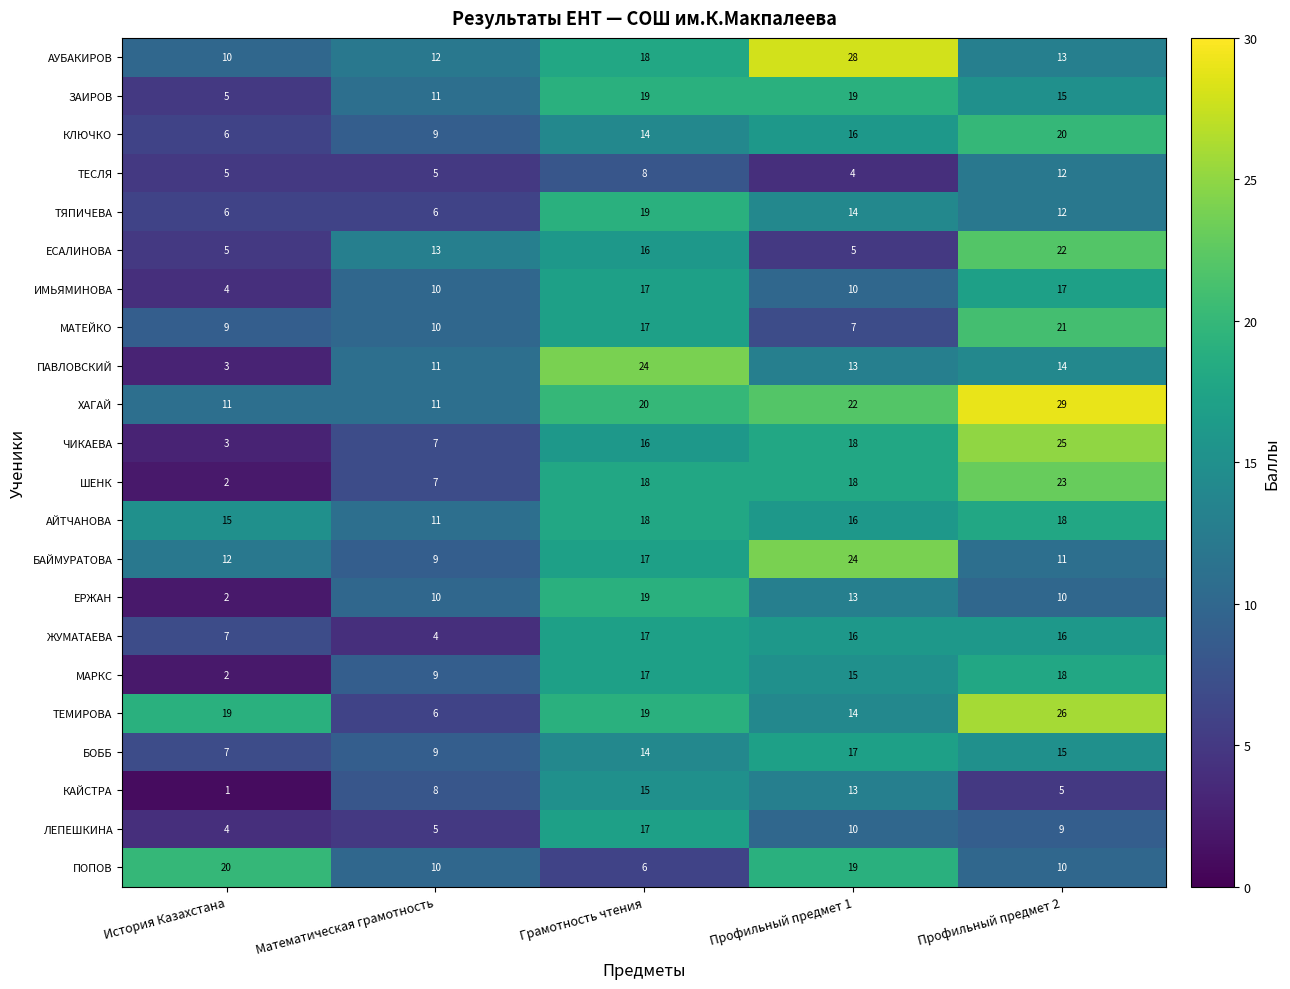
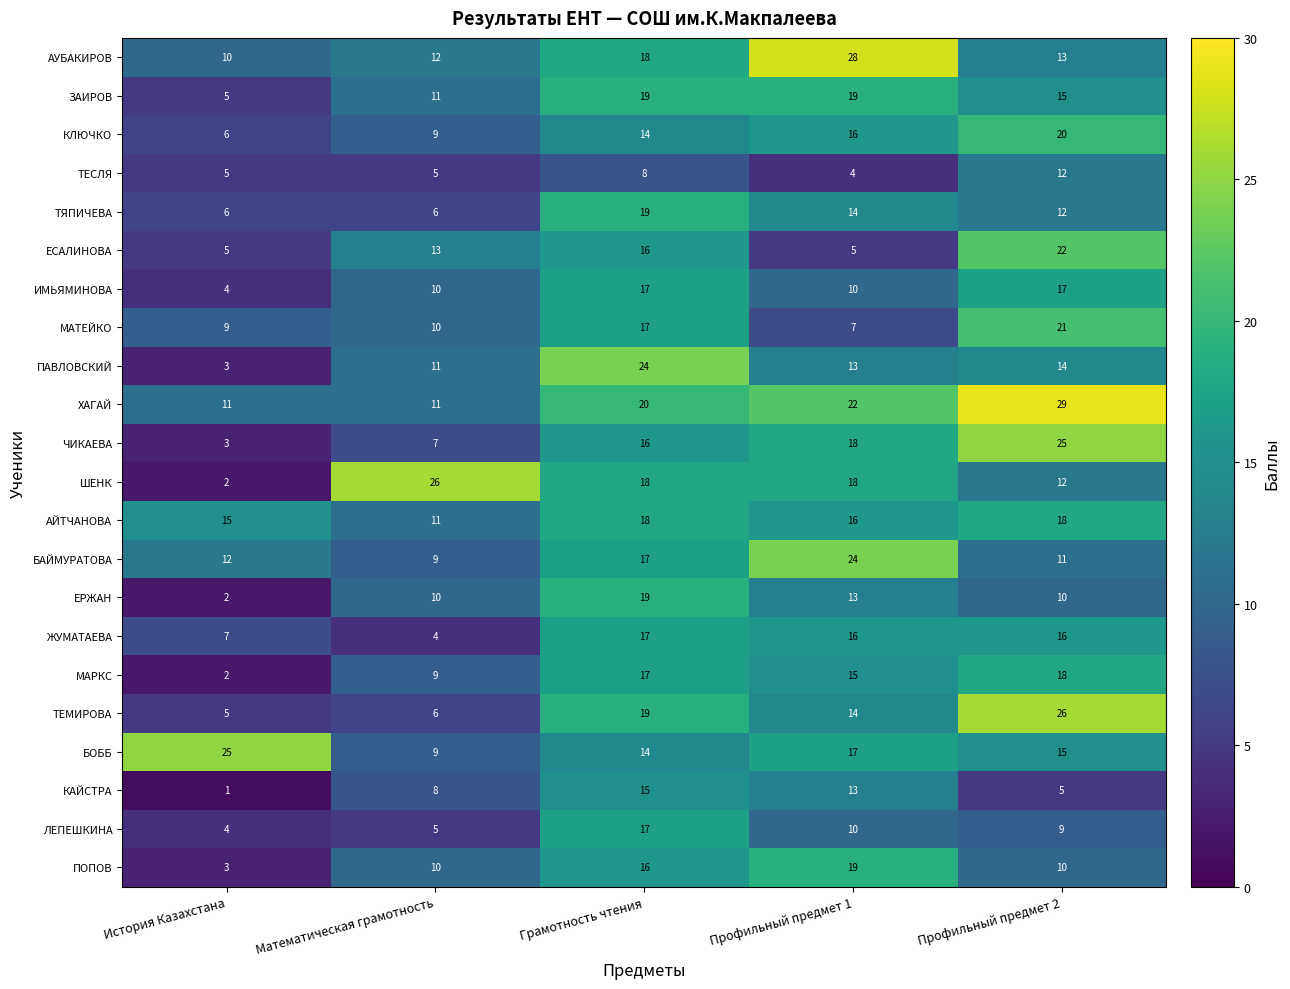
  {
    "АУБАКИРОВ": {
      "История Казахстана": 10,
      "Математическая грамотность": 12,
      "Грамотность чтения": 18,
      "Профильный предмет 1": 28,
      "Профильный предмет 2": 13
    },
    "ЗАИРОВ": {
      "История Казахстана": 5,
      "Математическая грамотность": 11,
      "Грамотность чтения": 19,
      "Профильный предмет 1": 19,
      "Профильный предмет 2": 15
    },
    "КЛЮЧКО": {
      "История Казахстана": 6,
      "Математическая грамотность": 9,
      "Грамотность чтения": 14,
      "Профильный предмет 1": 16,
      "Профильный предмет 2": 20
    },
    "ТЕСЛЯ": {
      "История Казахстана": 5,
      "Математическая грамотность": 5,
      "Грамотность чтения": 8,
      "Профильный предмет 1": 4,
      "Профильный предмет 2": 12
    },
    "ТЯПИЧЕВА": {
      "История Казахстана": 6,
      "Математическая грамотность": 6,
      "Грамотность чтения": 19,
      "Профильный предмет 1": 14,
      "Профильный предмет 2": 12
    },
    "ЕСАЛИНОВА": {
      "История Казахстана": 5,
      "Математическая грамотность": 13,
      "Грамотность чтения": 16,
      "Профильный предмет 1": 5,
      "Профильный предмет 2": 22
    },
    "ИМЬЯМИНОВА": {
      "История Казахстана": 4,
      "Математическая грамотность": 10,
      "Грамотность чтения": 17,
      "Профильный предмет 1": 10,
      "Профильный предмет 2": 17
    },
    "МАТЕЙКО": {
      "История Казахстана": 9,
      "Математическая грамотность": 10,
      "Грамотность чтения": 17,
      "Профильный предмет 1": 7,
      "Профильный предмет 2": 21
    },
    "ПАВЛОВСКИЙ": {
      "История Казахстана": 3,
      "Математическая грамотность": 11,
      "Грамотность чтения": 24,
      "Профильный предмет 1": 13,
      "Профильный предмет 2": 14
    },
    "ХАГАЙ": {
      "История Казахстана": 11,
      "Математическая грамотность": 11,
      "Грамотность чтения": 20,
      "Профильный предмет 1": 22,
      "Профильный предмет 2": 29
    },
    "ЧИКАЕВА": {
      "История Казахстана": 3,
      "Математическая грамотность": 7,
      "Грамотность чтения": 16,
      "Профильный предмет 1": 18,
      "Профильный предмет 2": 25
    },
    "ШЕНК": {
      "История Казахстана": 2,
-     "Математическая грамотность": 7,
+     "Математическая грамотность": 26,
      "Грамотность чтения": 18,
      "Профильный предмет 1": 18,
-     "Профильный предмет 2": 23
+     "Профильный предмет 2": 12
    },
    "АЙТЧАНОВА": {
      "История Казахстана": 15,
      "Математическая грамотность": 11,
      "Грамотность чтения": 18,
      "Профильный предмет 1": 16,
      "Профильный предмет 2": 18
    },
    "БАЙМУРАТОВА": {
      "История Казахстана": 12,
      "Математическая грамотность": 9,
      "Грамотность чтения": 17,
      "Профильный предмет 1": 24,
      "Профильный предмет 2": 11
    },
    "ЕРЖАН": {
      "История Казахстана": 2,
      "Математическая грамотность": 10,
      "Грамотность чтения": 19,
      "Профильный предмет 1": 13,
      "Профильный предмет 2": 10
    },
    "ЖУМАТАЕВА": {
      "История Казахстана": 7,
      "Математическая грамотность": 4,
      "Грамотность чтения": 17,
      "Профильный предмет 1": 16,
      "Профильный предмет 2": 16
    },
    "МАРКС": {
      "История Казахстана": 2,
      "Математическая грамотность": 9,
      "Грамотность чтения": 17,
      "Профильный предмет 1": 15,
      "Профильный предмет 2": 18
    },
    "ТЕМИРОВА": {
-     "История Казахстана": 19,
+     "История Казахстана": 5,
      "Математическая грамотность": 6,
      "Грамотность чтения": 19,
      "Профильный предмет 1": 14,
      "Профильный предмет 2": 26
    },
    "БОББ": {
-     "История Казахстана": 7,
+     "История Казахстана": 25,
      "Математическая грамотность": 9,
      "Грамотность чтения": 14,
      "Профильный предмет 1": 17,
      "Профильный предмет 2": 15
    },
    "КАЙСТРА": {
      "История Казахстана": 1,
      "Математическая грамотность": 8,
      "Грамотность чтения": 15,
      "Профильный предмет 1": 13,
      "Профильный предмет 2": 5
    },
    "ЛЕПЕШКИНА": {
      "История Казахстана": 4,
      "Математическая грамотность": 5,
      "Грамотность чтения": 17,
      "Профильный предмет 1": 10,
      "Профильный предмет 2": 9
    },
    "ПОПОВ": {
-     "История Казахстана": 20,
+     "История Казахстана": 3,
      "Математическая грамотность": 10,
-     "Грамотность чтения": 6,
+     "Грамотность чтения": 16,
      "Профильный предмет 1": 19,
      "Профильный предмет 2": 10
    }
  }
